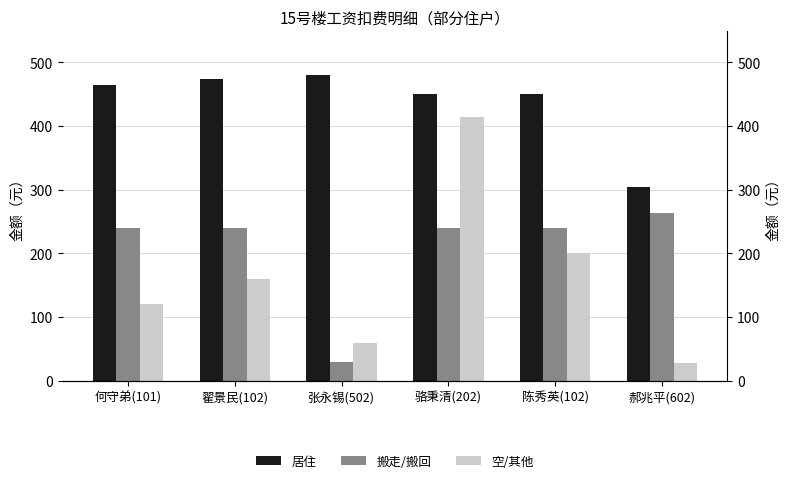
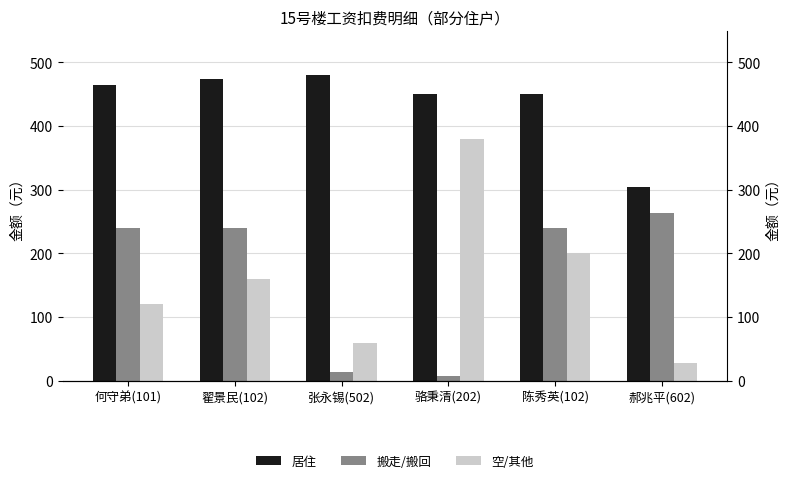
  {
    "居住": {
      "何守弟(101)": 460,
      "翟景民(102)": 470,
      "张永锡(502)": 480,
      "骆秉清(202)": 450,
      "陈秀英(102)": 450,
      "郝兆平(602)": 310
    },
    "搬走/搬回": {
      "何守弟(101)": 240,
      "翟景民(102)": 240,
-     "张永锡(502)": 30,
-     "骆秉清(202)": 240,
+     "张永锡(502)": 10,
+     "骆秉清(202)": 10,
      "陈秀英(102)": 240,
      "郝兆平(602)": 260
    },
    "空/其他": {
      "何守弟(101)": 120,
      "翟景民(102)": 160,
      "张永锡(502)": 60,
-     "骆秉清(202)": 420,
+     "骆秉清(202)": 380,
      "陈秀英(102)": 200,
      "郝兆平(602)": 30
    }
  }
